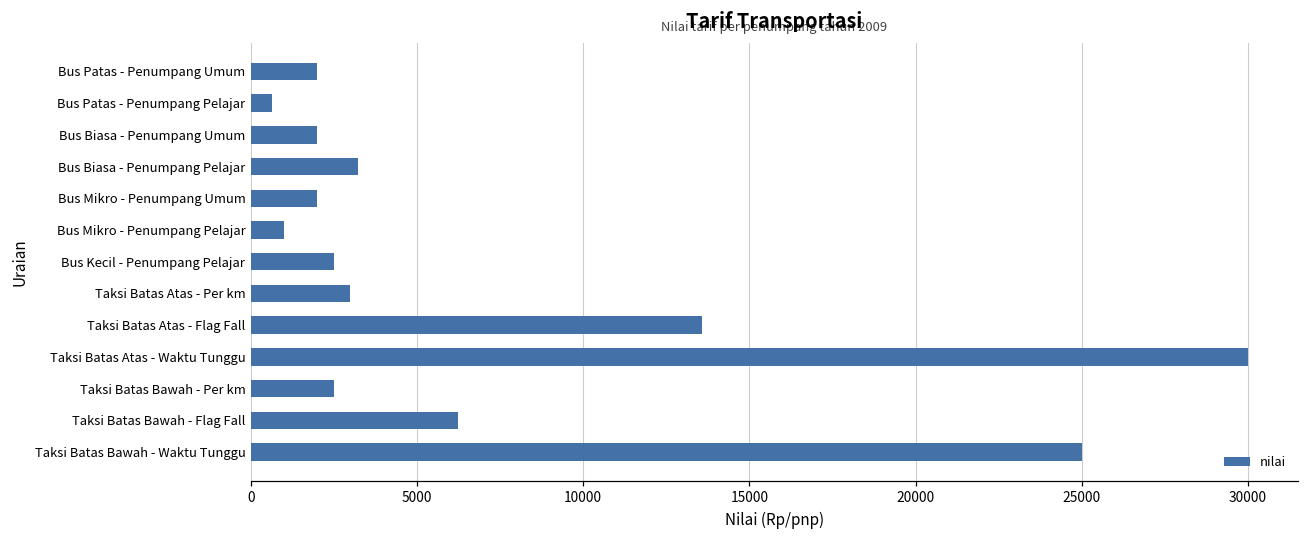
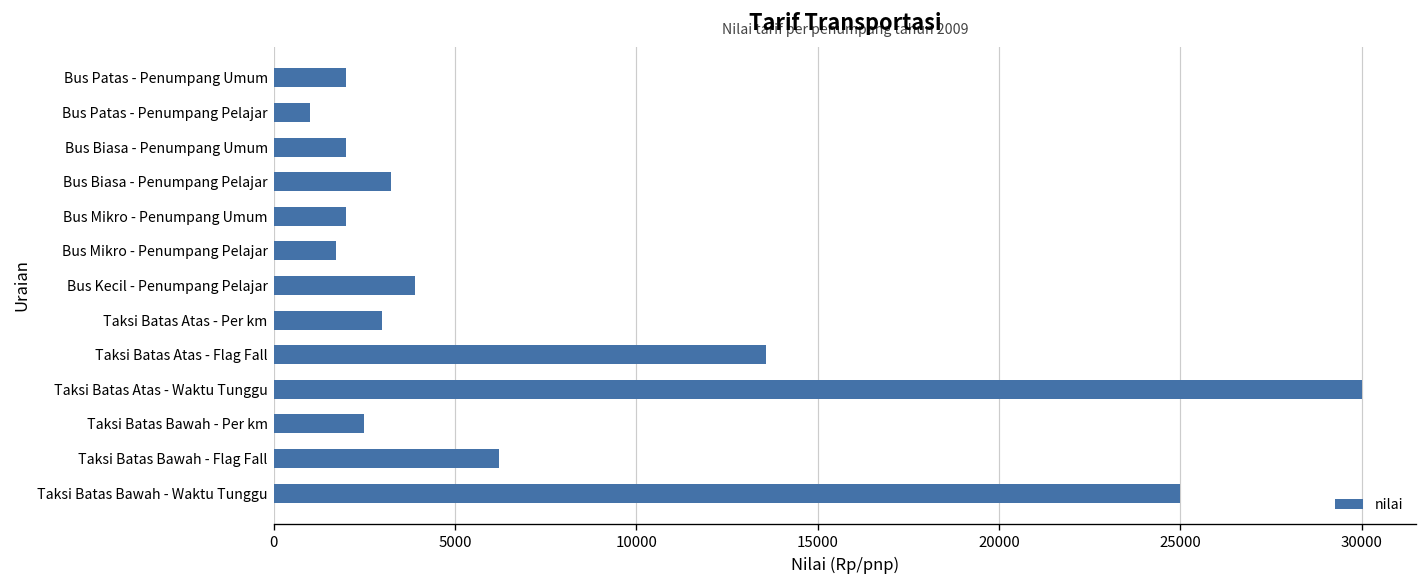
  {
    "Bus Patas - Penumpang Umum": 2000,
-   "Bus Patas - Penumpang Pelajar": 600,
+   "Bus Patas - Penumpang Pelajar": 1000,
    "Bus Biasa - Penumpang Umum": 2000,
    "Bus Biasa - Penumpang Pelajar": 3200,
    "Bus Mikro - Penumpang Umum": 2000,
-   "Bus Mikro - Penumpang Pelajar": 1000,
-   "Bus Kecil - Penumpang Pelajar": 2500,
+   "Bus Mikro - Penumpang Pelajar": 1700,
+   "Bus Kecil - Penumpang Pelajar": 3900,
    "Taksi Batas Atas - Per km": 3000,
    "Taksi Batas Atas - Flag Fall": 13600,
    "Taksi Batas Atas - Waktu Tunggu": 30000,
    "Taksi Batas Bawah - Per km": 2500,
    "Taksi Batas Bawah - Flag Fall": 6200,
    "Taksi Batas Bawah - Waktu Tunggu": 25000
  }
